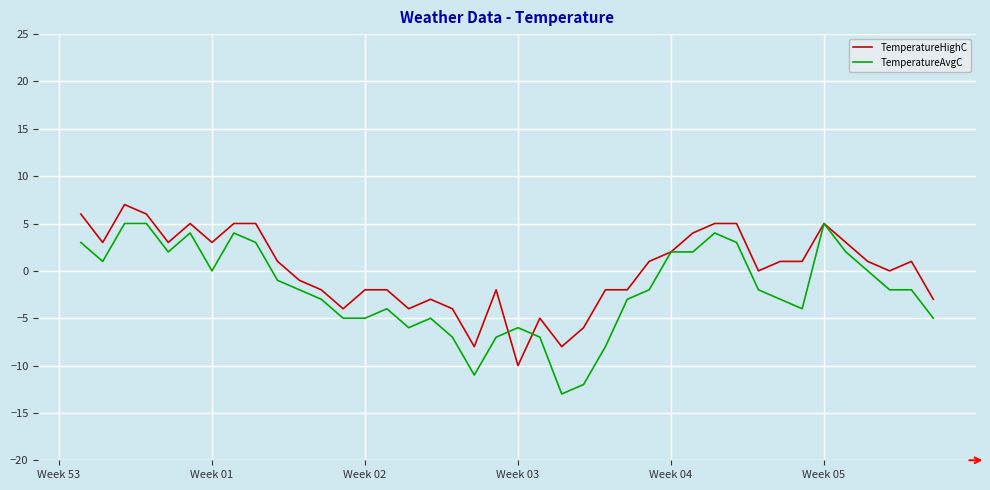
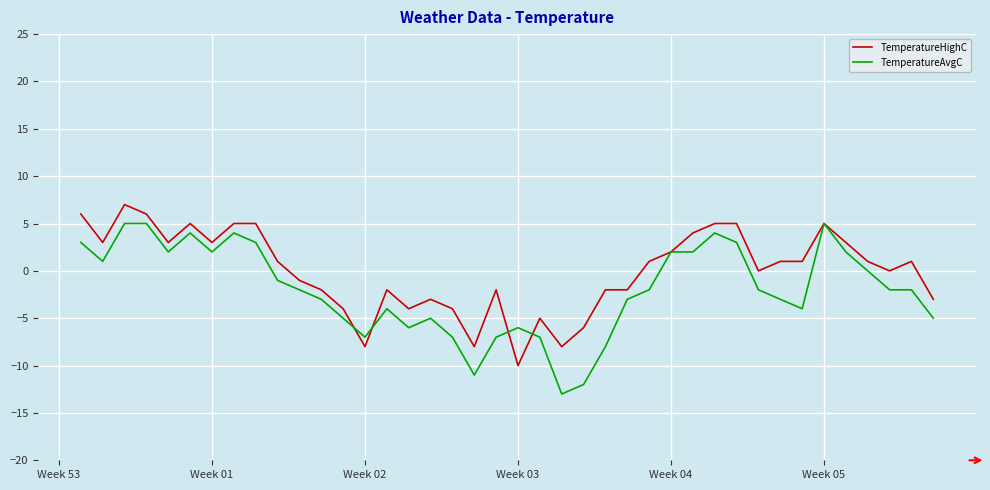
  {
    "TemperatureHighC": {
      "Week 01": 3,
-     "Week 02": -2,
+     "Week 02": -8,
      "Week 03": -10
    },
    "TemperatureAvgC": {
-     "Week 01": 0,
-     "Week 02": -5,
+     "Week 01": 2,
+     "Week 02": -7,
      "Week 03": -6
    }
  }
